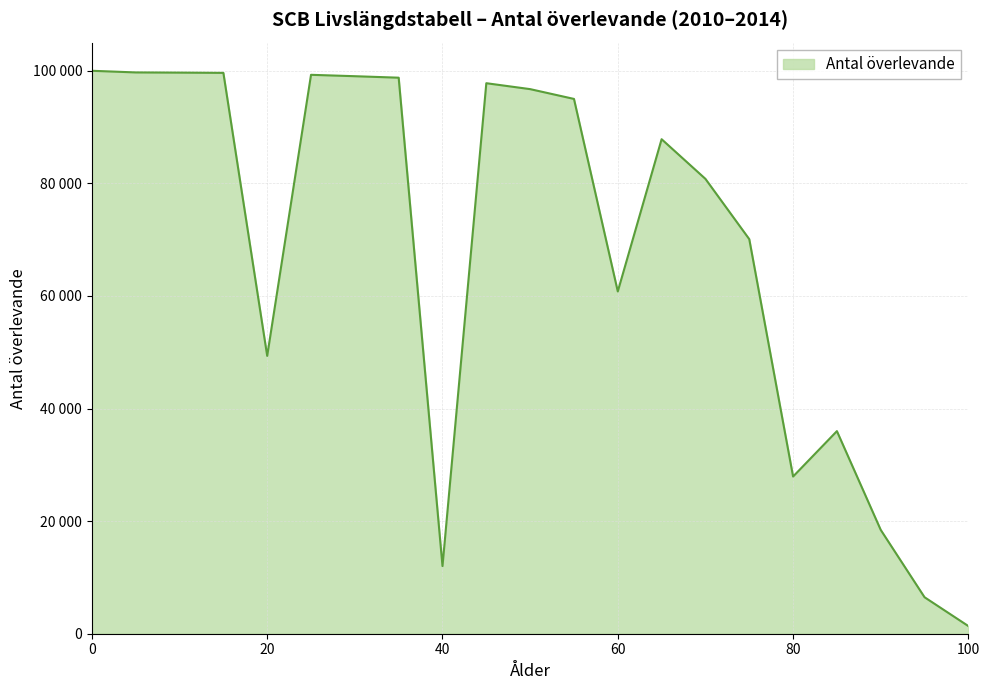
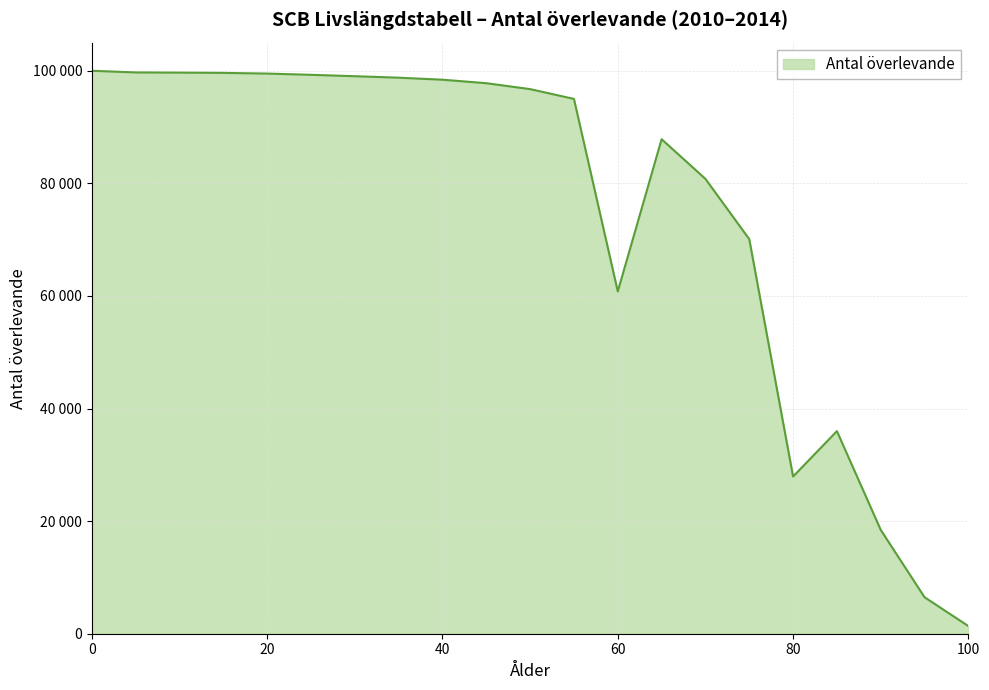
  {
    "0": 100000,
-   "20": 49000,
-   "40": 12000,
+   "20": 100000,
+   "40": 98000,
    "60": 61000,
    "80": 28000,
    "100": 1000
  }
